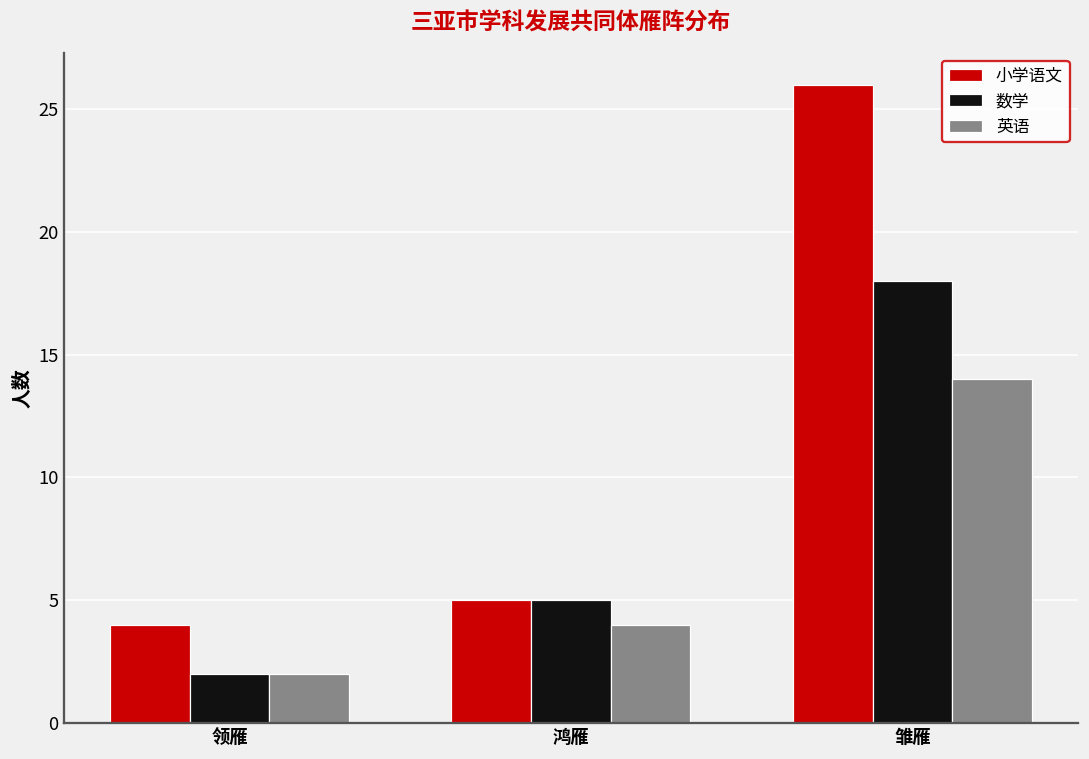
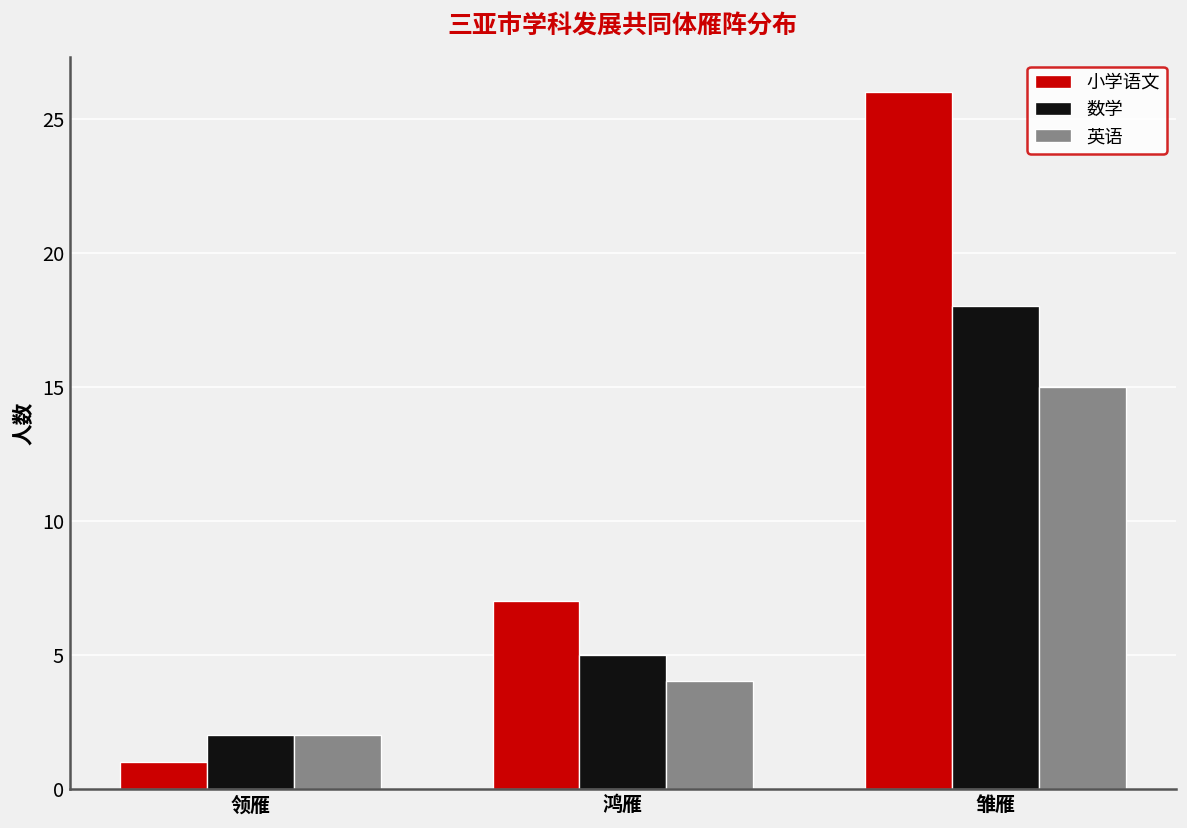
  {
    "小学语文": {
-     "领雁": 4,
-     "鸿雁": 5,
+     "领雁": 1,
+     "鸿雁": 7,
      "雏雁": 26
    },
    "数学": {
      "领雁": 2,
      "鸿雁": 5,
      "雏雁": 18
    },
    "英语": {
      "领雁": 2,
      "鸿雁": 4,
-     "雏雁": 14
+     "雏雁": 15
    }
  }
